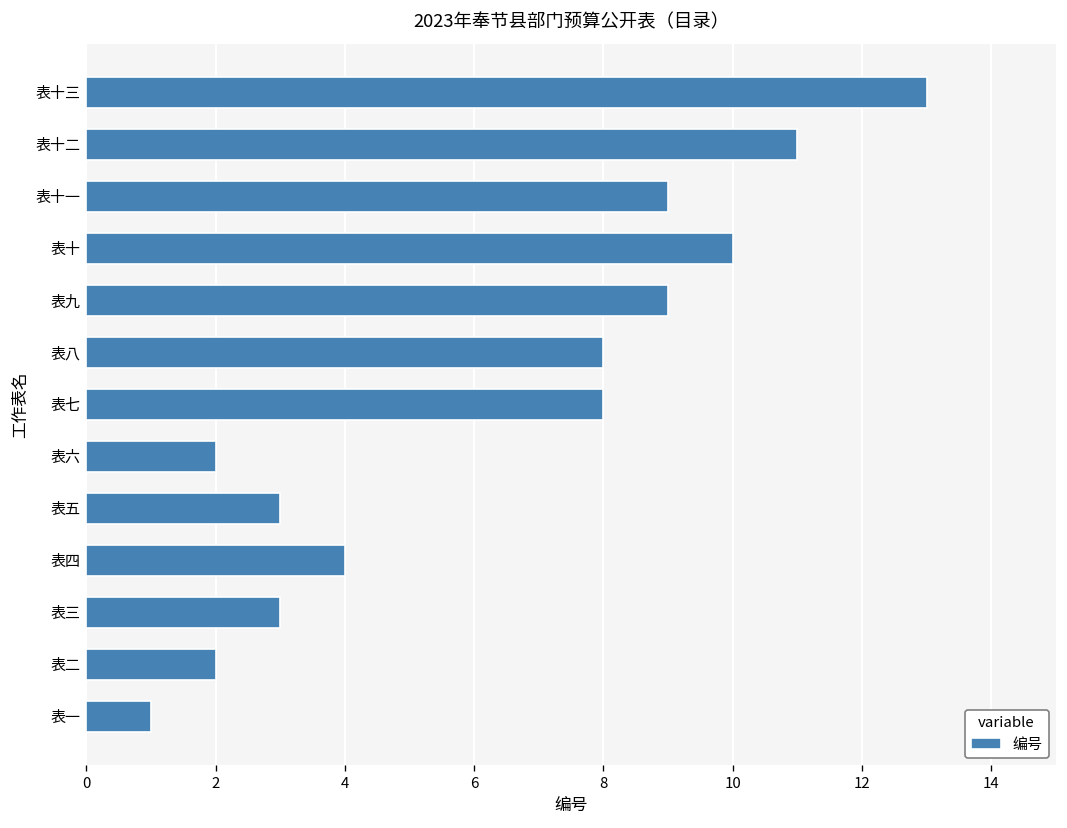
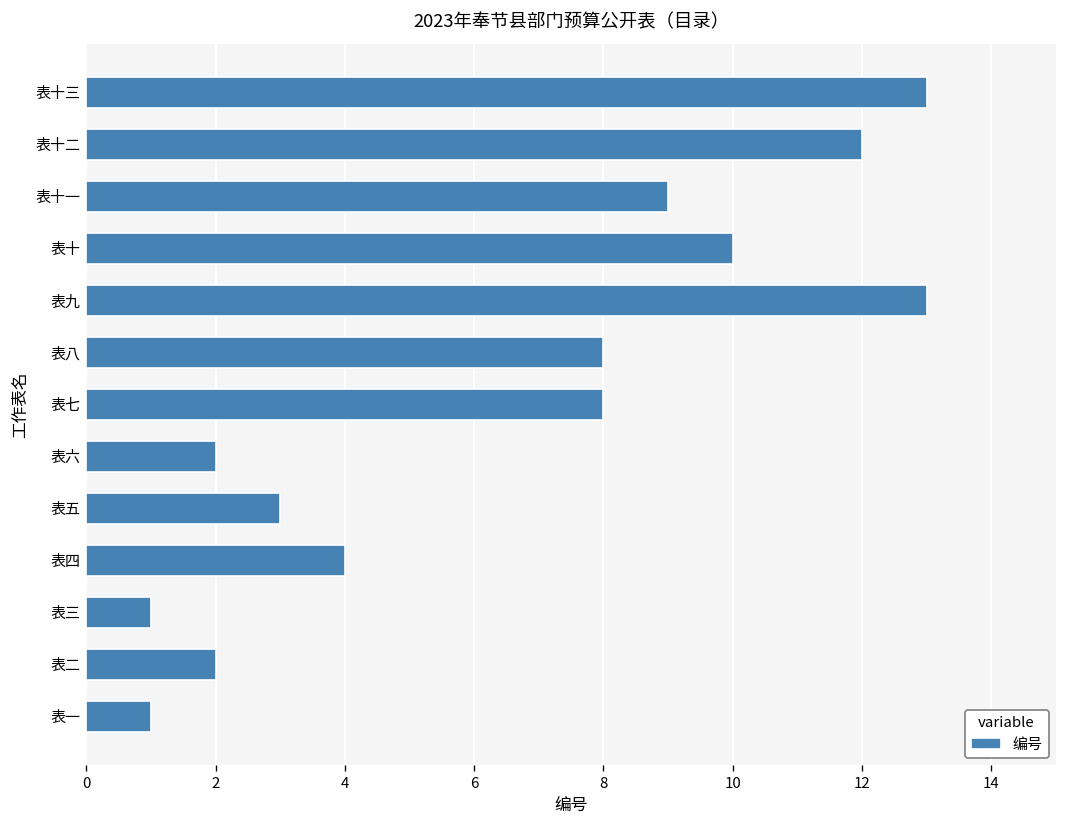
  {
    "表十三": 13,
-   "表十二": 11,
+   "表十二": 12,
    "表十一": 9,
    "表十": 10,
-   "表九": 9,
+   "表九": 13,
    "表八": 8,
    "表七": 8,
    "表六": 2,
    "表五": 3,
    "表四": 4,
-   "表三": 3,
+   "表三": 1,
    "表二": 2,
    "表一": 1
  }
